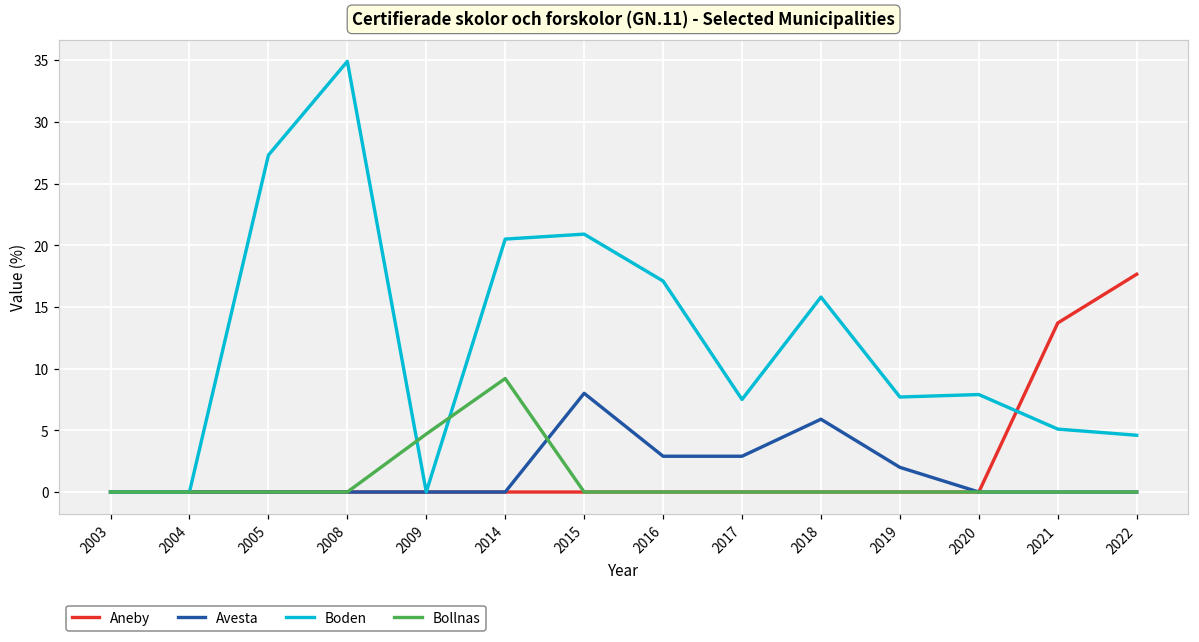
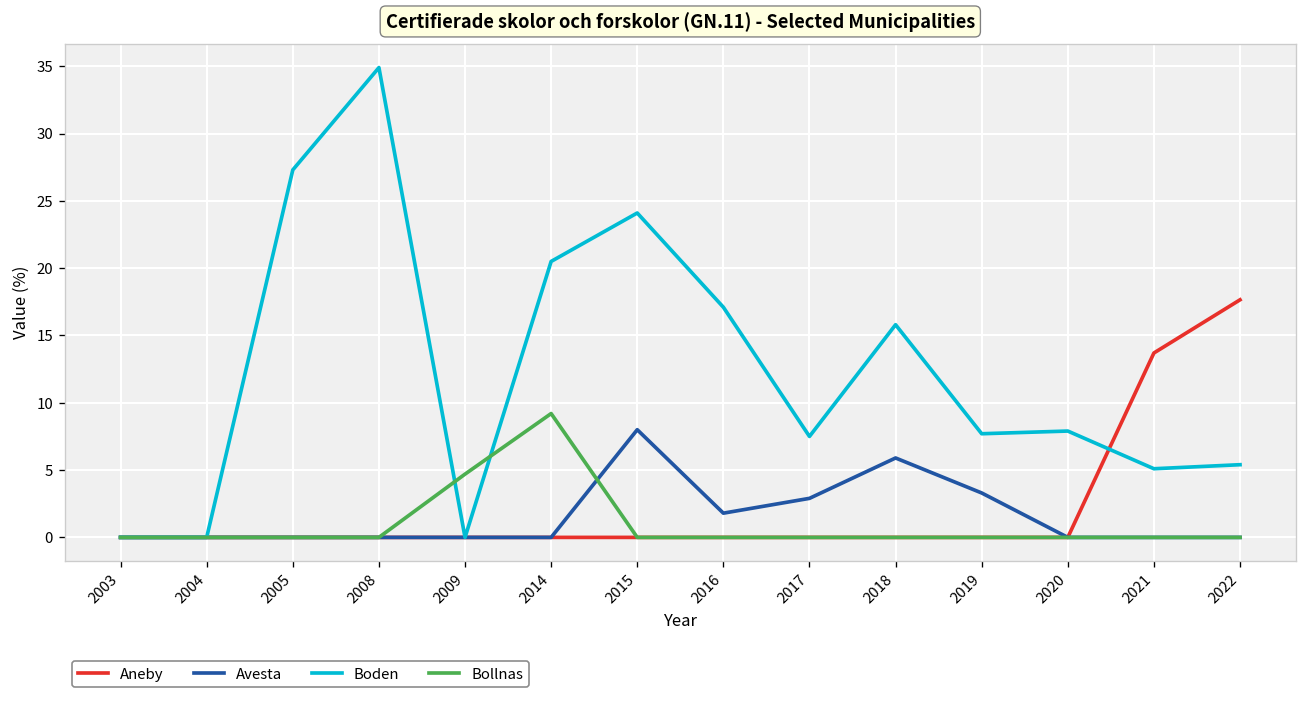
  {
    "Aneby": {
      "2021": 13.7,
      "2022": 17.7
    },
    "Avesta": {
      "2015": 8.0,
-     "2016": 2.9,
+     "2016": 1.8,
      "2017": 2.9,
      "2018": 5.9,
-     "2019": 2.0
+     "2019": 3.3
    },
    "Boden": {
      "2005": 27.3,
      "2008": 34.9,
      "2014": 20.5,
-     "2015": 20.9,
+     "2015": 24.1,
      "2016": 17.1,
      "2017": 7.5,
      "2018": 15.8,
      "2019": 7.7,
      "2020": 7.9,
      "2021": 5.1,
-     "2022": 4.6
+     "2022": 5.4
    },
    "Bollnas": {
      "2009": 4.7,
      "2014": 9.2
    }
  }
